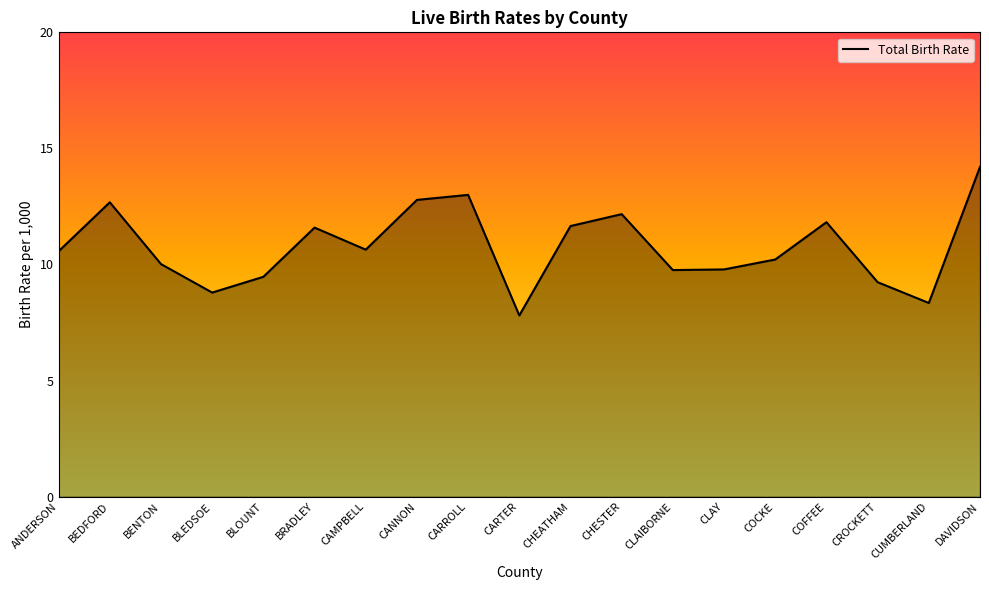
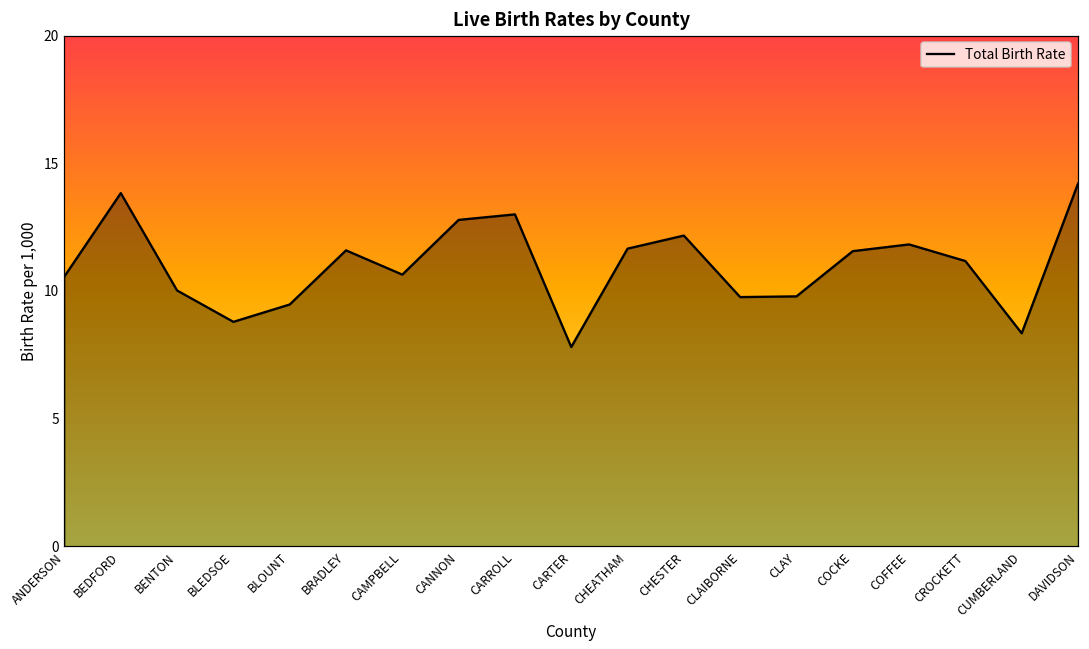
  {
    "ANDERSON": 10.6,
-   "BEDFORD": 12.7,
+   "BEDFORD": 13.8,
    "BENTON": 10.0,
    "BLEDSOE": 8.8,
    "BLOUNT": 9.5,
    "BRADLEY": 11.6,
    "CAMPBELL": 10.6,
    "CANNON": 12.8,
    "CARROLL": 13.0,
    "CARTER": 7.8,
    "CHEATHAM": 11.7,
    "CHESTER": 12.2,
    "CLAIBORNE": 9.8,
    "CLAY": 9.8,
-   "COCKE": 10.2,
+   "COCKE": 11.6,
    "COFFEE": 11.8,
-   "CROCKETT": 9.2,
+   "CROCKETT": 11.2,
    "CUMBERLAND": 8.3,
    "DAVIDSON": 14.2
  }
